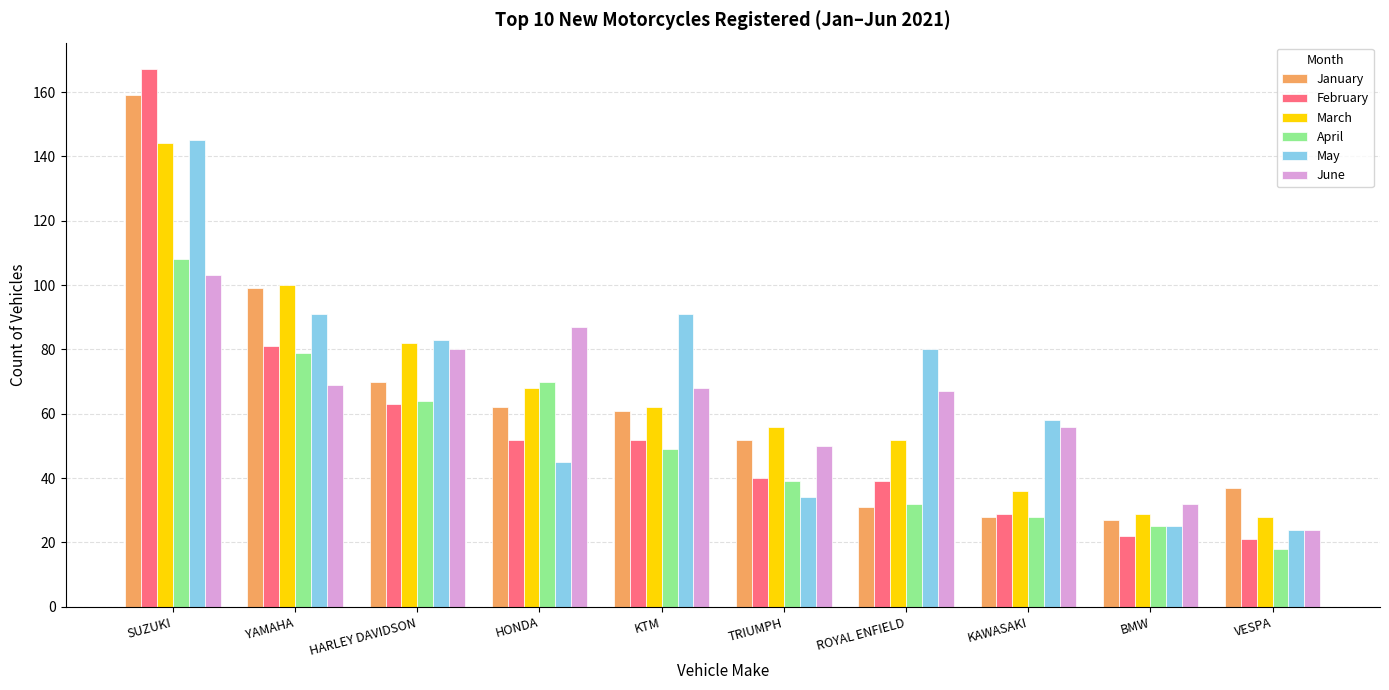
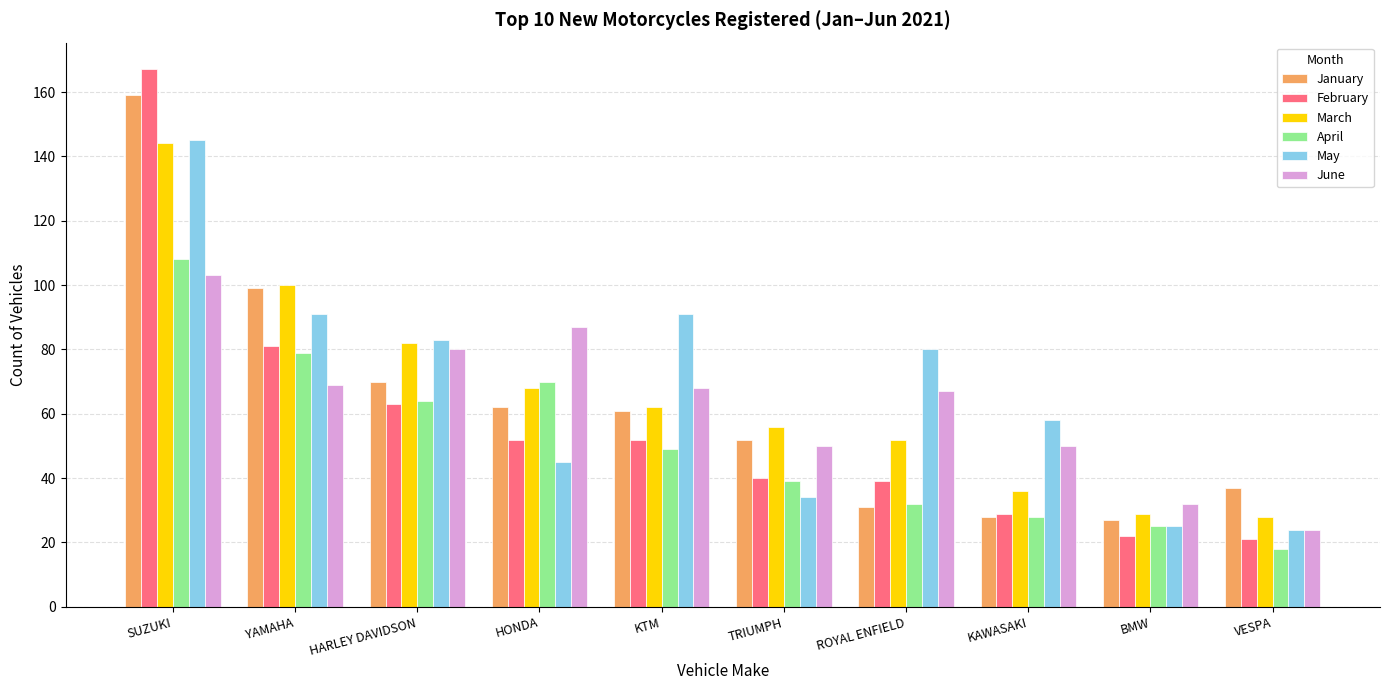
  {
    "January": {
      "SUZUKI": 159,
      "YAMAHA": 99,
      "HARLEY DAVIDSON": 70,
      "HONDA": 62,
      "KTM": 61,
      "TRIUMPH": 52,
      "ROYAL ENFIELD": 31,
      "KAWASAKI": 28,
      "BMW": 27,
      "VESPA": 37
    },
    "February": {
      "SUZUKI": 167,
      "YAMAHA": 81,
      "HARLEY DAVIDSON": 63,
      "HONDA": 52,
      "KTM": 52,
      "TRIUMPH": 40,
      "ROYAL ENFIELD": 39,
      "KAWASAKI": 29,
      "BMW": 22,
      "VESPA": 21
    },
    "March": {
      "SUZUKI": 144,
      "YAMAHA": 100,
      "HARLEY DAVIDSON": 82,
      "HONDA": 68,
      "KTM": 62,
      "TRIUMPH": 56,
      "ROYAL ENFIELD": 52,
      "KAWASAKI": 36,
      "BMW": 29,
      "VESPA": 28
    },
    "April": {
      "SUZUKI": 108,
      "YAMAHA": 79,
      "HARLEY DAVIDSON": 64,
      "HONDA": 70,
      "KTM": 49,
      "TRIUMPH": 39,
      "ROYAL ENFIELD": 32,
      "KAWASAKI": 28,
      "BMW": 25,
      "VESPA": 18
    },
    "May": {
      "SUZUKI": 145,
      "YAMAHA": 91,
      "HARLEY DAVIDSON": 83,
      "HONDA": 45,
      "KTM": 91,
      "TRIUMPH": 34,
      "ROYAL ENFIELD": 80,
      "KAWASAKI": 58,
      "BMW": 25,
      "VESPA": 24
    },
    "June": {
      "SUZUKI": 103,
      "YAMAHA": 69,
      "HARLEY DAVIDSON": 80,
      "HONDA": 87,
      "KTM": 68,
      "TRIUMPH": 50,
      "ROYAL ENFIELD": 67,
-     "KAWASAKI": 56,
+     "KAWASAKI": 50,
      "BMW": 32,
      "VESPA": 24
    }
  }
